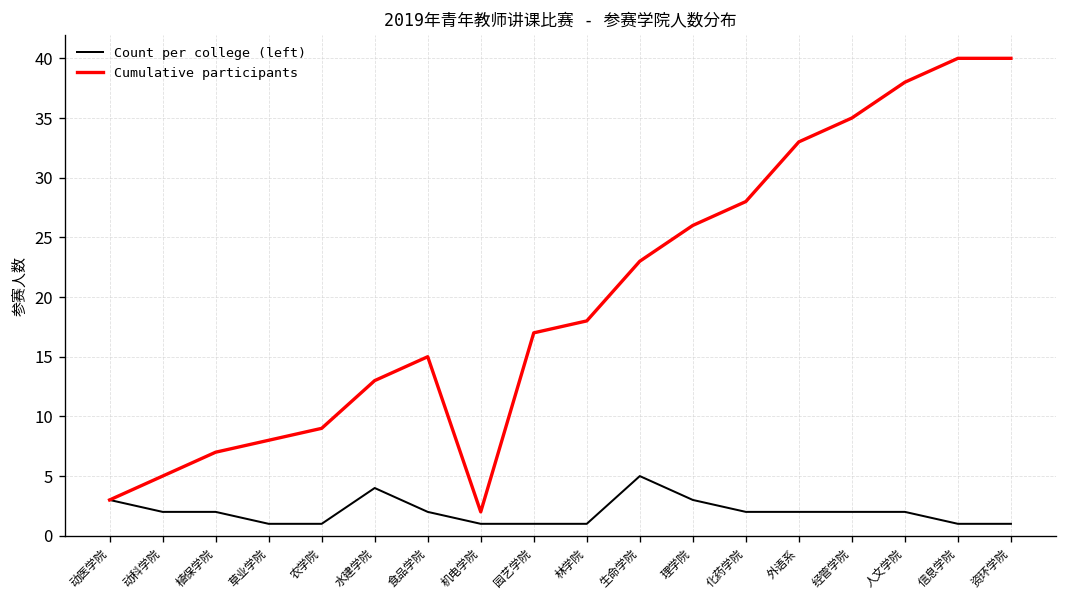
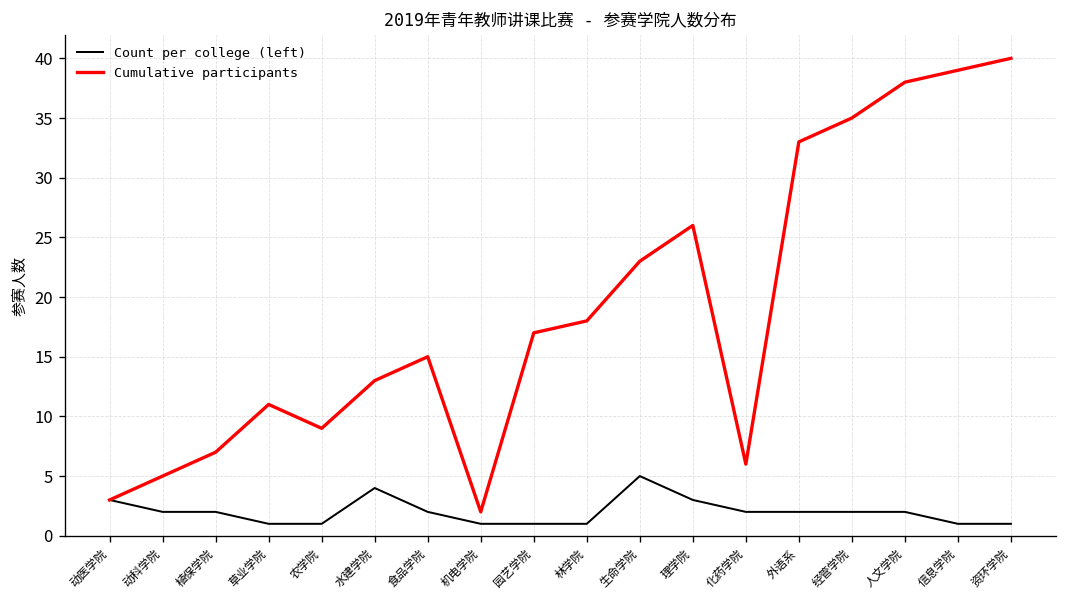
  {
    "Count per college (left)": {
      "动科学院": 2,
      "植保学院": 2,
      "草业学院": 1,
      "农学院": 1,
      "水建学院": 4,
      "食品学院": 2,
      "机电学院": 1,
      "园艺学院": 1,
      "林学院": 1,
      "生命学院": 5,
      "理学院": 3,
      "化药学院": 2,
      "外语系": 2,
      "经管学院": 2,
      "人文学院": 2,
      "信息学院": 1,
      "资环学院": 1
    },
    "Cumulative participants": {
      "动科学院": 5,
      "植保学院": 7,
-     "草业学院": 8,
+     "草业学院": 11,
      "农学院": 9,
      "水建学院": 13,
      "食品学院": 15,
      "机电学院": 2,
      "园艺学院": 17,
      "林学院": 18,
      "生命学院": 23,
      "理学院": 26,
-     "化药学院": 28,
+     "化药学院": 6,
      "外语系": 33,
      "经管学院": 35,
      "人文学院": 38,
-     "信息学院": 40,
+     "信息学院": 39,
      "资环学院": 40
    }
  }
